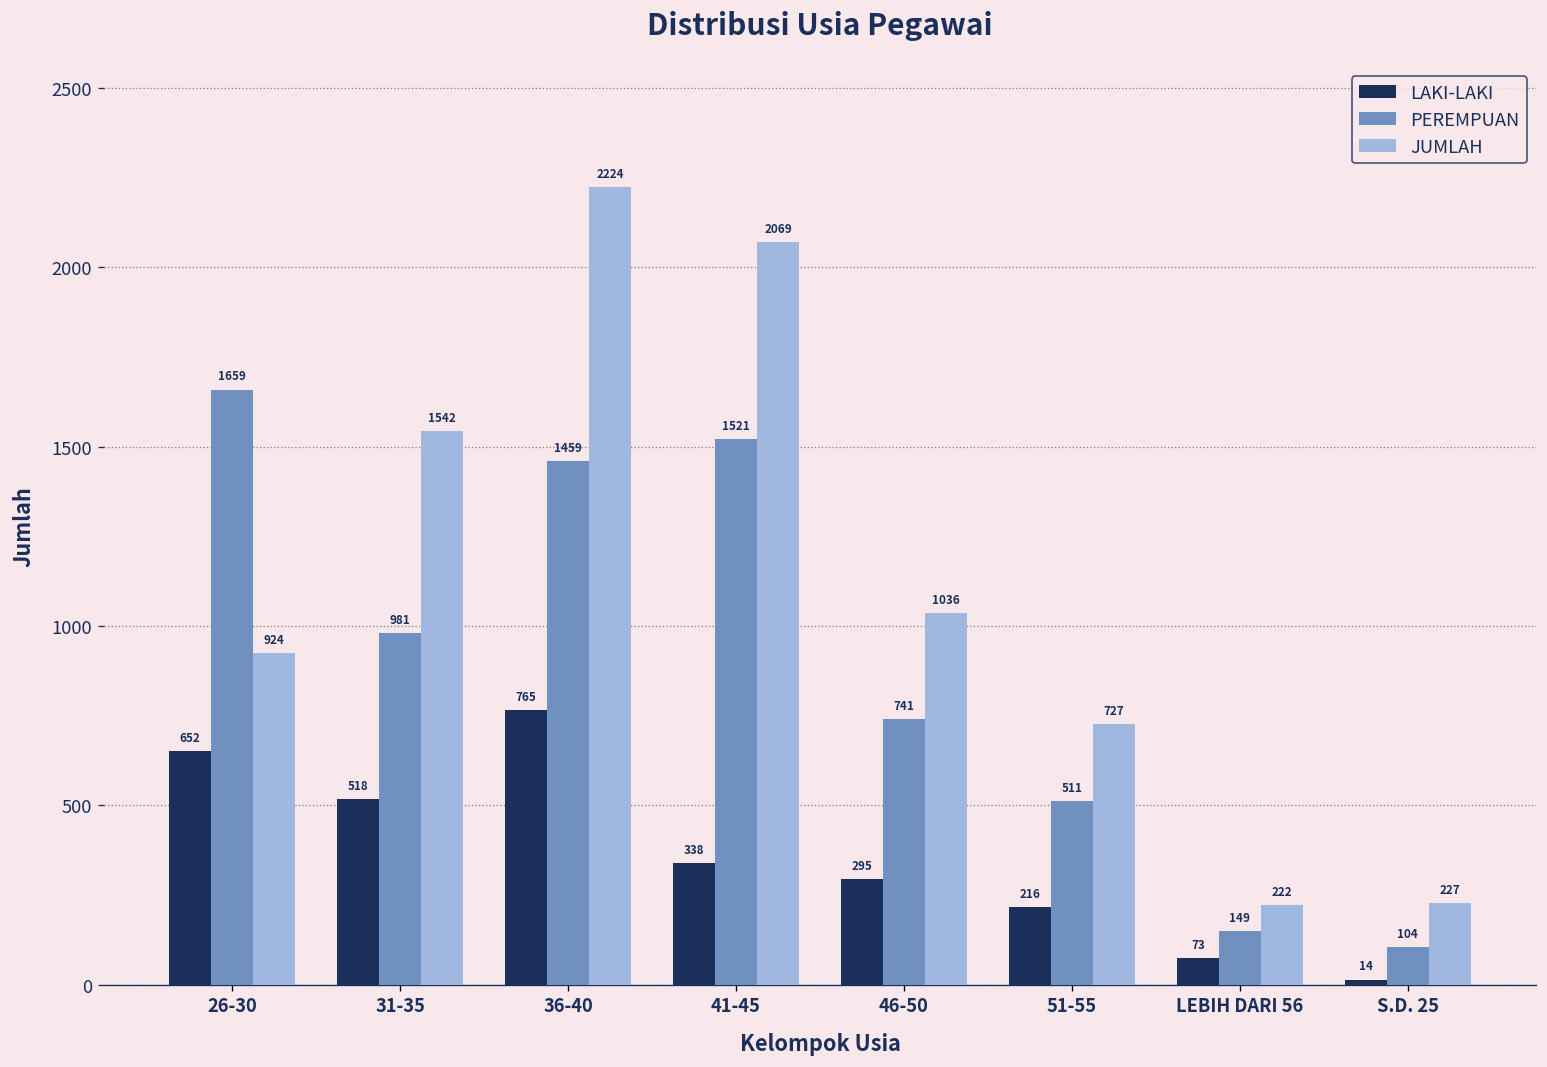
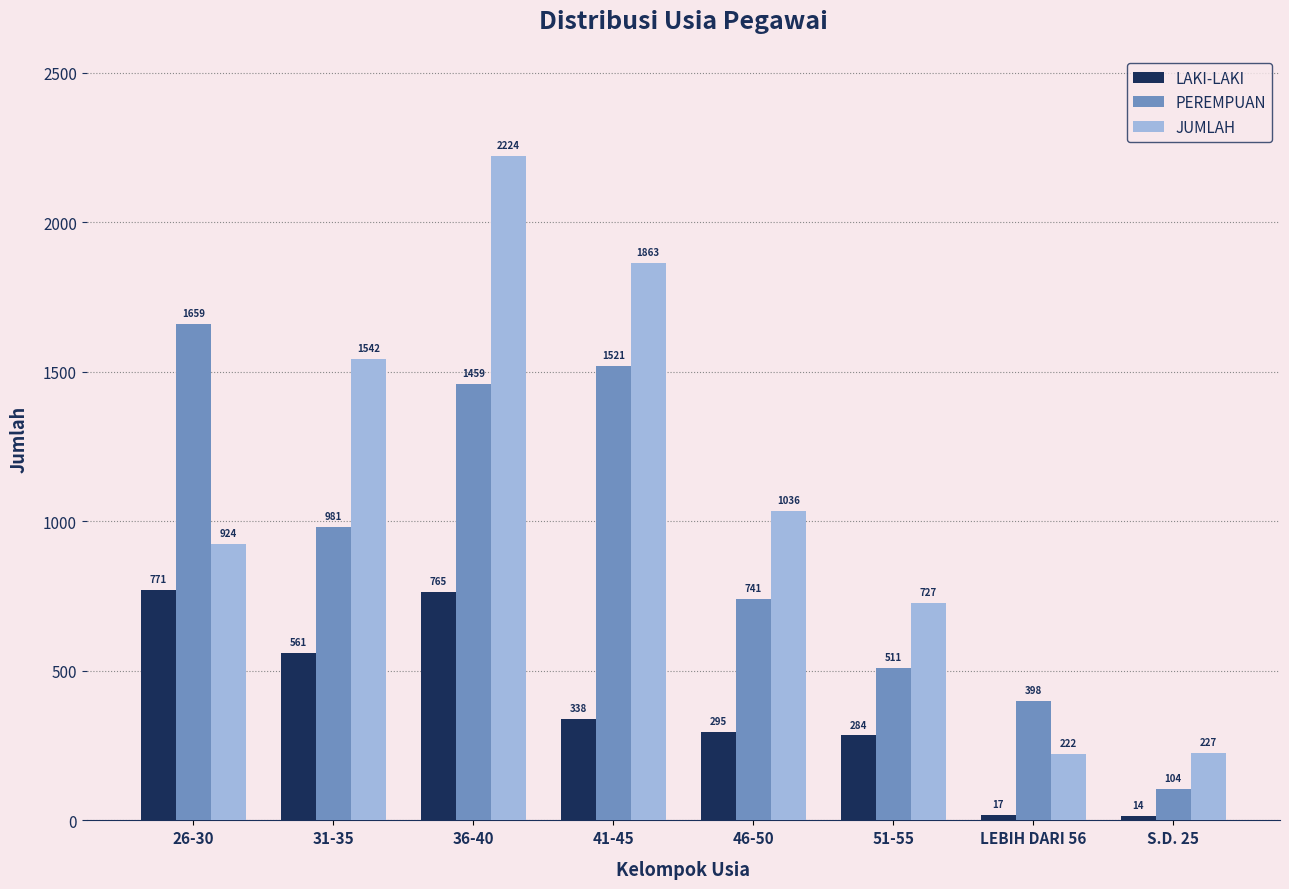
  {
    "LAKI-LAKI": {
-     "26-30": 652,
-     "31-35": 518,
+     "26-30": 771,
+     "31-35": 561,
      "36-40": 765,
      "41-45": 338,
      "46-50": 295,
-     "51-55": 216,
-     "LEBIH DARI 56": 73,
+     "51-55": 284,
+     "LEBIH DARI 56": 17,
      "S.D. 25": 14
    },
    "PEREMPUAN": {
      "26-30": 1659,
      "31-35": 981,
      "36-40": 1459,
      "41-45": 1521,
      "46-50": 741,
      "51-55": 511,
-     "LEBIH DARI 56": 149,
+     "LEBIH DARI 56": 398,
      "S.D. 25": 104
    },
    "JUMLAH": {
      "26-30": 924,
      "31-35": 1542,
      "36-40": 2224,
-     "41-45": 2069,
+     "41-45": 1863,
      "46-50": 1036,
      "51-55": 727,
      "LEBIH DARI 56": 222,
      "S.D. 25": 227
    }
  }
